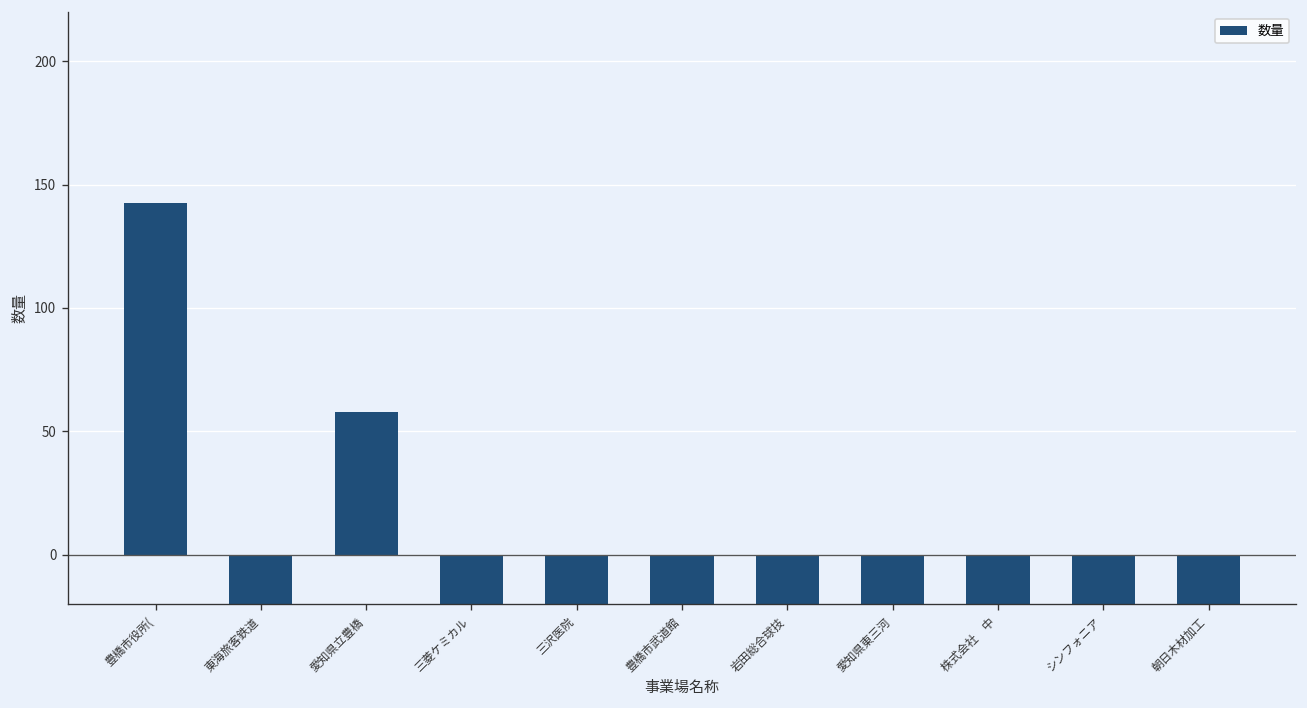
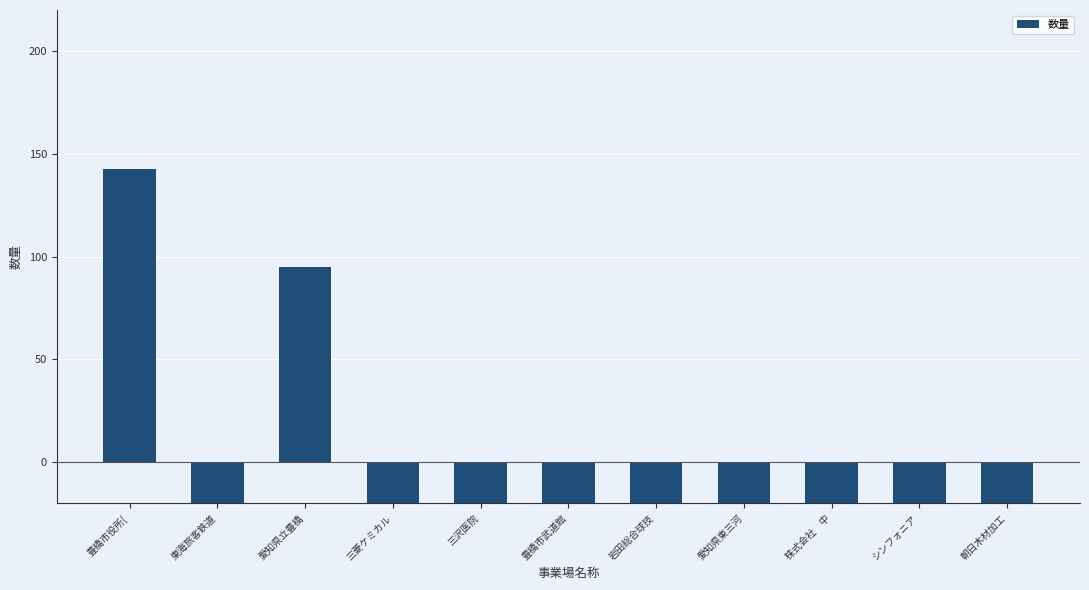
  {
    "豊橋市役所(": 143,
-   "愛知県立豊橋": 58
+   "愛知県立豊橋": 95
  }
